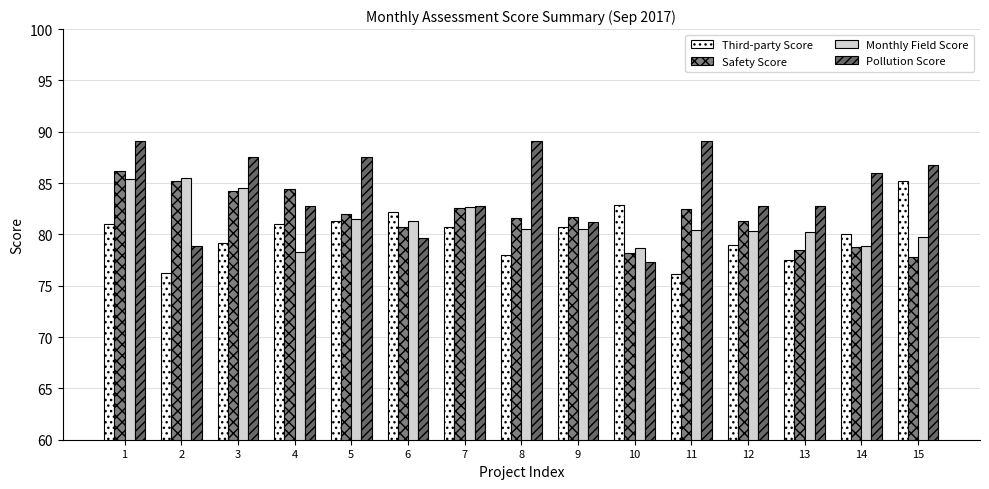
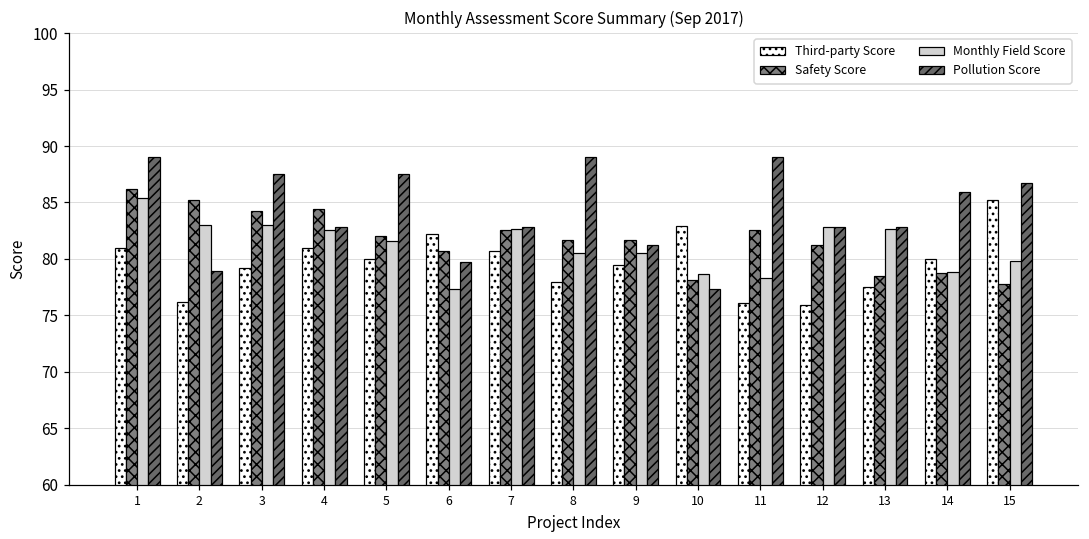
  {
    "Third-party Score": {
      "1": 81.0,
      "2": 76.2,
      "3": 79.2,
      "4": 81.0,
-     "5": 81.3,
+     "5": 80.0,
      "6": 82.2,
      "7": 80.7,
      "8": 78.0,
-     "9": 80.7,
+     "9": 79.5,
      "10": 82.9,
      "11": 76.1,
-     "12": 79.0,
+     "12": 75.9,
      "13": 77.5,
      "14": 80.0,
      "15": 85.2
    },
    "Monthly Field Score": {
      "1": 85.4,
-     "2": 85.5,
-     "3": 84.5,
-     "4": 78.3,
+     "2": 83.0,
+     "3": 83.0,
+     "4": 82.5,
      "5": 81.5,
-     "6": 81.3,
+     "6": 77.3,
      "7": 82.7,
      "8": 80.6,
      "9": 80.5,
      "10": 78.7,
-     "11": 80.4,
-     "12": 80.3,
-     "13": 80.3,
+     "11": 78.3,
+     "12": 82.8,
+     "13": 82.6,
      "14": 78.8,
      "15": 79.8
    }
  }
